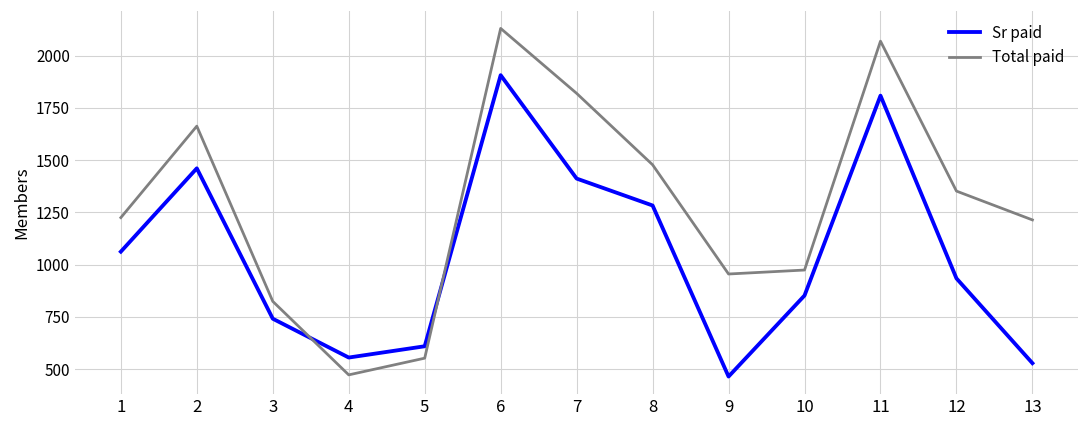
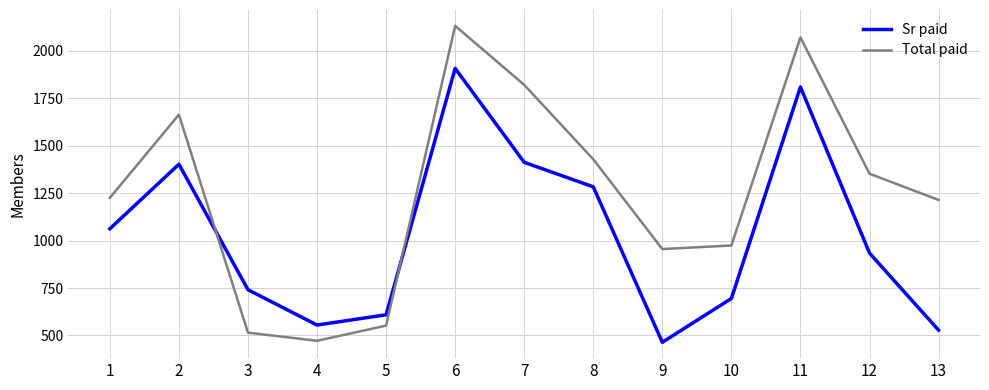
  {
    "Sr paid": {
      "1": 1060,
-     "2": 1460,
+     "2": 1400,
      "3": 740,
      "4": 560,
      "5": 610,
      "6": 1910,
      "7": 1410,
      "8": 1280,
      "9": 460,
-     "10": 850,
+     "10": 700,
      "11": 1810,
      "12": 930,
      "13": 530
    },
    "Total paid": {
      "1": 1230,
      "2": 1660,
-     "3": 820,
+     "3": 520,
      "4": 470,
      "5": 550,
      "6": 2130,
      "7": 1820,
-     "8": 1480,
+     "8": 1430,
      "9": 960,
      "10": 970,
      "11": 2070,
      "12": 1350,
      "13": 1210
    }
  }
